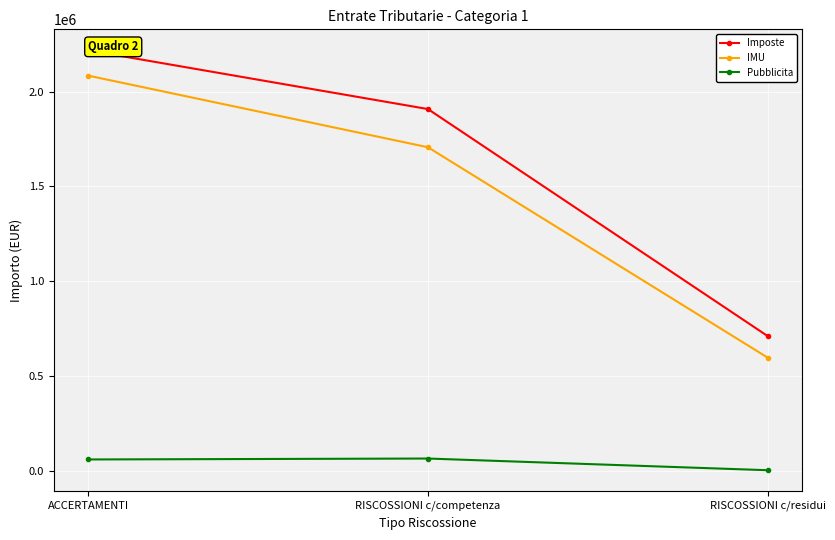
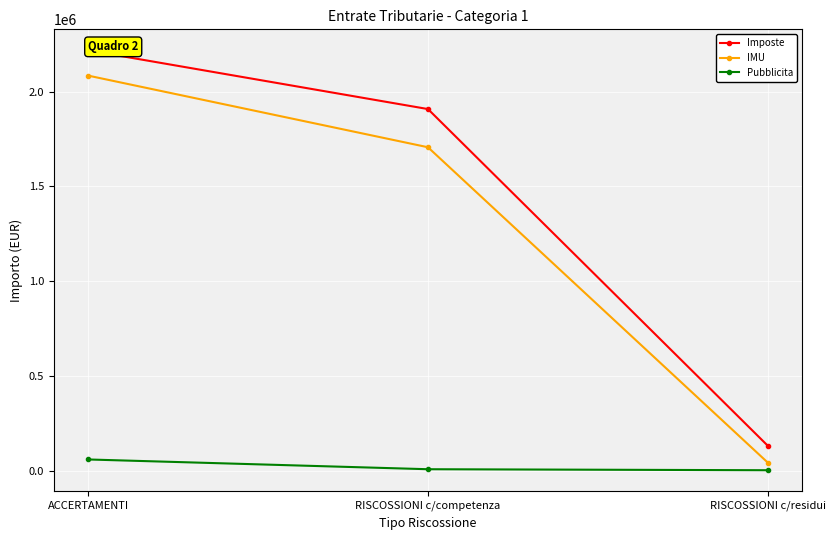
  {
    "Imposte": {
      "RISCOSSIONI c/competenza": 1910000,
-     "RISCOSSIONI c/residui": 710000
+     "RISCOSSIONI c/residui": 130000
    },
    "IMU": {
      "ACCERTAMENTI": 2080000,
      "RISCOSSIONI c/competenza": 1710000,
-     "RISCOSSIONI c/residui": 590000
+     "RISCOSSIONI c/residui": 40000
    },
    "Pubblicita": {
      "ACCERTAMENTI": 60000,
-     "RISCOSSIONI c/competenza": 60000,
+     "RISCOSSIONI c/competenza": 10000,
      "RISCOSSIONI c/residui": 0
    }
  }
